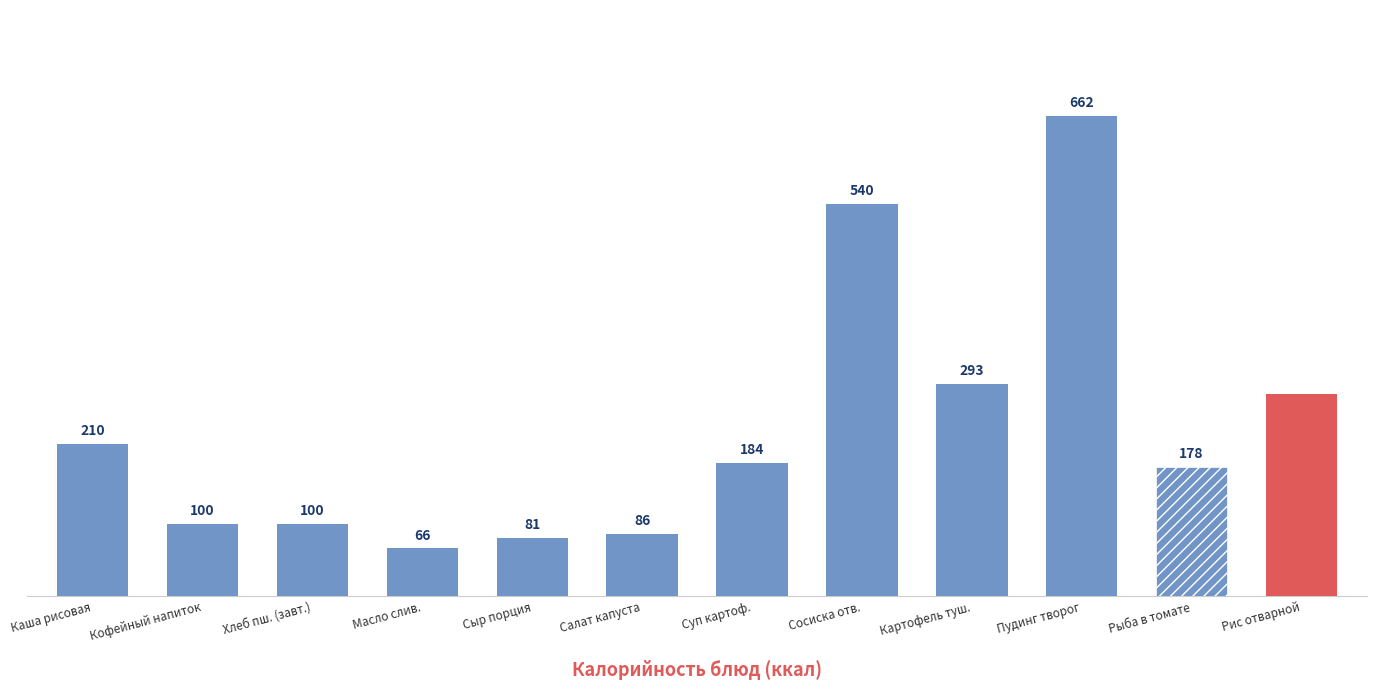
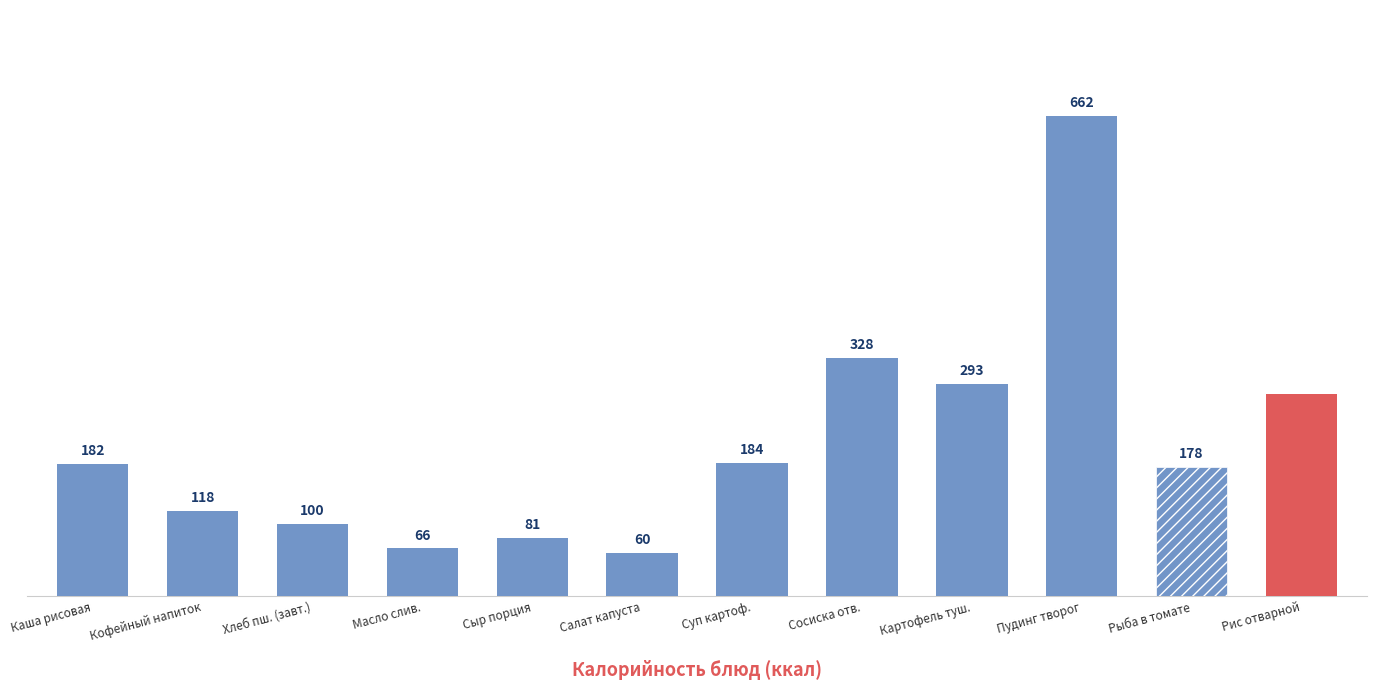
  {
-   "Каша рисовая": 210,
-   "Кофейный напиток": 100,
+   "Каша рисовая": 182,
+   "Кофейный напиток": 118,
    "Хлеб пш. (завт.)": 100,
    "Масло слив.": 66,
    "Сыр порция": 81,
-   "Салат капуста": 86,
+   "Салат капуста": 60,
    "Суп картоф.": 184,
-   "Сосиска отв.": 540,
+   "Сосиска отв.": 328,
    "Картофель туш.": 293,
    "Пудинг творог": 662,
    "Рыба в томате": 178
  }
